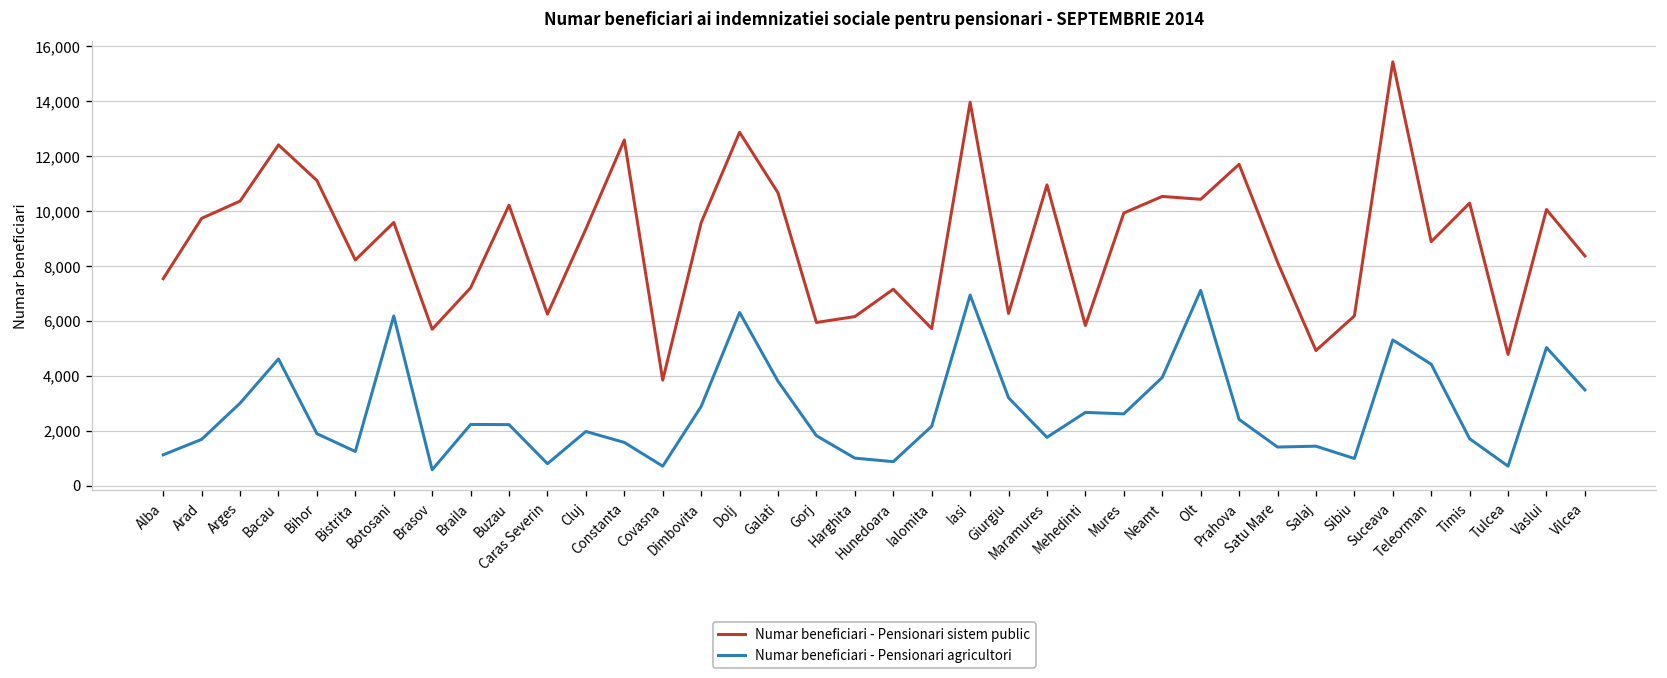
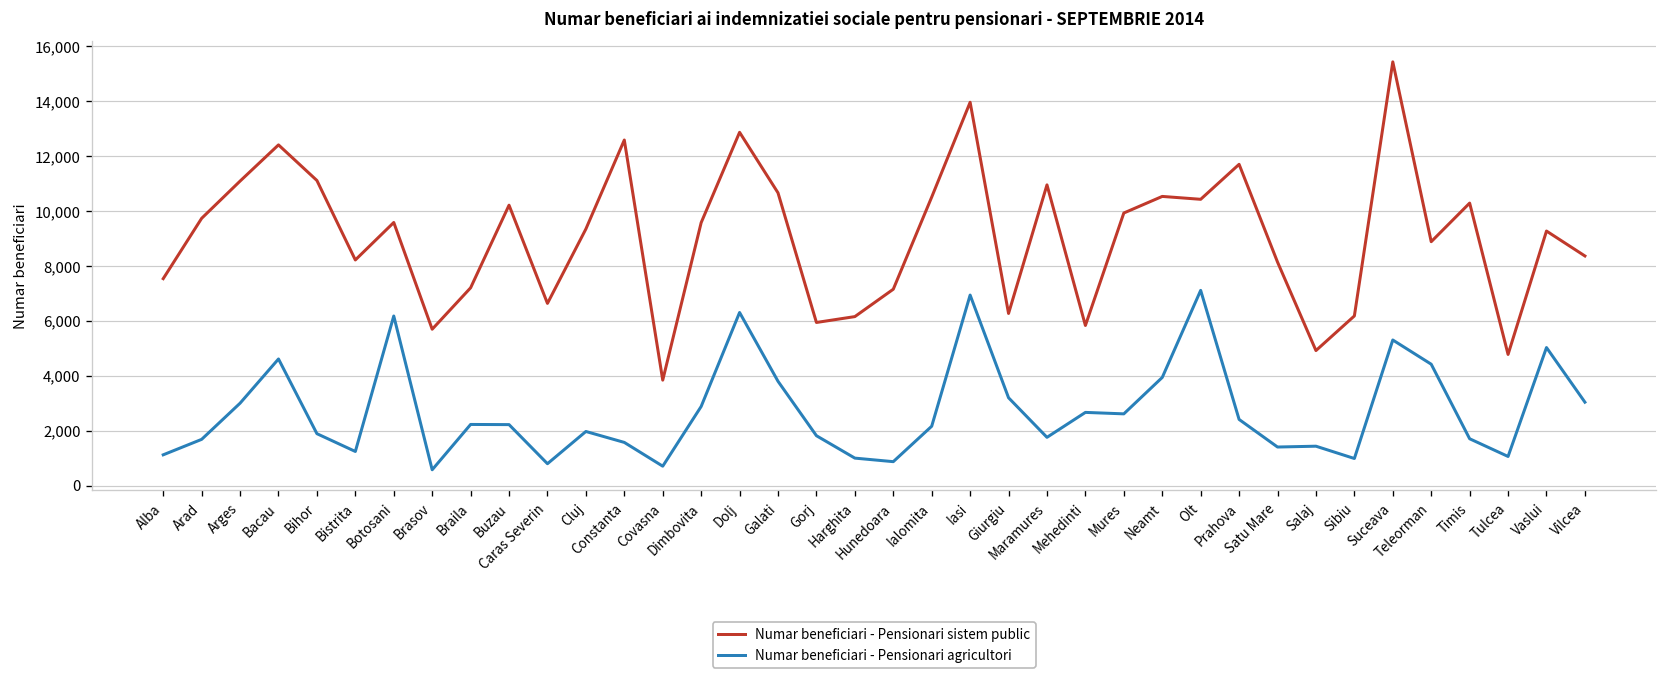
  {
    "Numar beneficiari - Pensionari sistem public": {
      "Alba": "7,500",
      "Arad": "9,700",
-     "Arges": "10,400",
+     "Arges": "11,100",
      "Bacau": "12,400",
      "Bihor": "11,100",
      "Bistrita": "8,200",
      "Botosani": "9,600",
      "Brasov": "5,700",
      "Braila": "7,200",
      "Buzau": "10,200",
-     "Caras Severin": "6,200",
+     "Caras Severin": "6,600",
      "Cluj": "9,300",
      "Constanta": "12,600",
      "Covasna": "3,800",
      "Dimbovita": "9,600",
      "Dolj": "12,900",
      "Galati": "10,700",
      "Gorj": "5,900",
      "Harghita": "6,200",
      "Hunedoara": "7,200",
-     "Ialomita": "5,700",
+     "Ialomita": "10,500",
      "Iasi": "14,000",
      "Giurgiu": "6,300",
      "Maramures": "11,000",
      "Mehedinti": "5,800",
      "Mures": "9,900",
      "Neamt": "10,500",
      "Olt": "10,400",
      "Prahova": "11,700",
      "Satu Mare": "8,100",
      "Salaj": "4,900",
      "Sibiu": "6,200",
      "Suceava": "15,400",
      "Teleorman": "8,900",
      "Timis": "10,300",
      "Tulcea": "4,800",
-     "Vaslui": "10,100",
+     "Vaslui": "9,300",
      "Vilcea": "8,400"
    },
    "Numar beneficiari - Pensionari agricultori": {
      "Alba": "1,100",
      "Arad": "1,700",
      "Arges": "3,000",
      "Bacau": "4,600",
      "Bihor": "1,900",
      "Bistrita": "1,200",
      "Botosani": "6,200",
      "Brasov": "600",
      "Braila": "2,200",
      "Buzau": "2,200",
      "Caras Severin": "800",
      "Cluj": "2,000",
      "Constanta": "1,600",
      "Covasna": "700",
      "Dimbovita": "2,900",
      "Dolj": "6,300",
      "Galati": "3,800",
      "Gorj": "1,800",
      "Harghita": "1,000",
      "Hunedoara": "900",
      "Ialomita": "2,200",
      "Iasi": "6,900",
      "Giurgiu": "3,200",
      "Maramures": "1,800",
      "Mehedinti": "2,700",
      "Mures": "2,600",
      "Neamt": "3,900",
      "Olt": "7,100",
      "Prahova": "2,400",
      "Satu Mare": "1,400",
      "Salaj": "1,400",
      "Sibiu": "1,000",
      "Suceava": "5,300",
      "Teleorman": "4,400",
      "Timis": "1,700",
-     "Tulcea": "700",
+     "Tulcea": "1,100",
      "Vaslui": "5,000",
-     "Vilcea": "3,500"
+     "Vilcea": "3,000"
    }
  }
